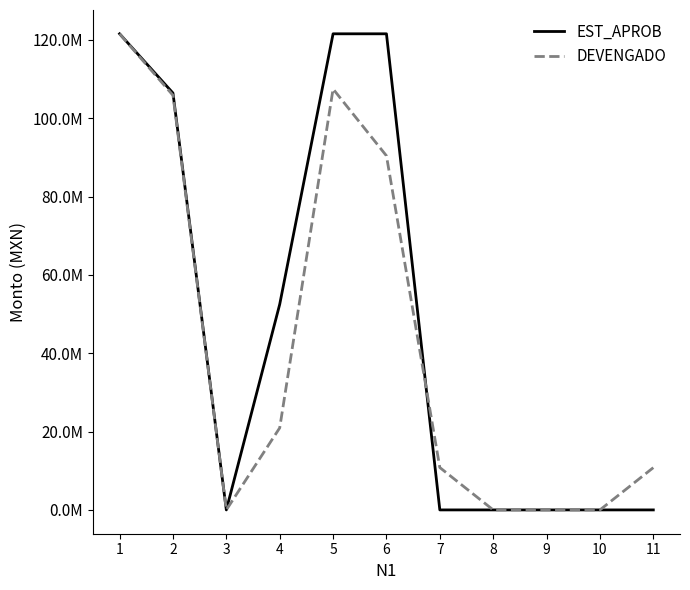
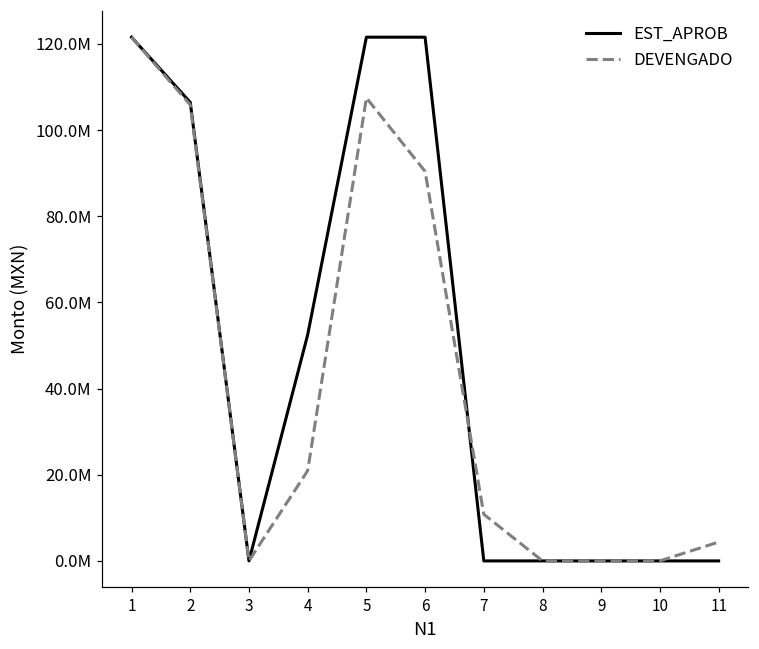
  {
    "EST_APROB": {
      "4": 52000000,
      "5": 122000000,
      "6": 122000000,
      "7": 0,
      "11": 0
    },
    "DEVENGADO": {
      "4": 21000000,
      "5": 107000000,
      "6": 90000000,
      "7": 11000000,
-     "11": 11000000
+     "11": 4000000
    }
  }
